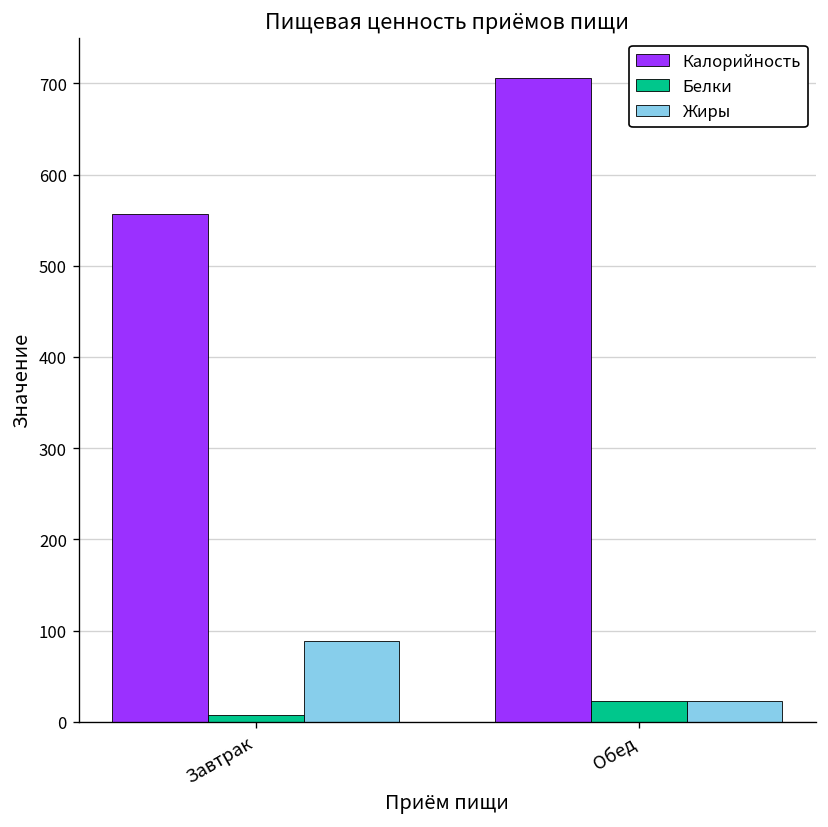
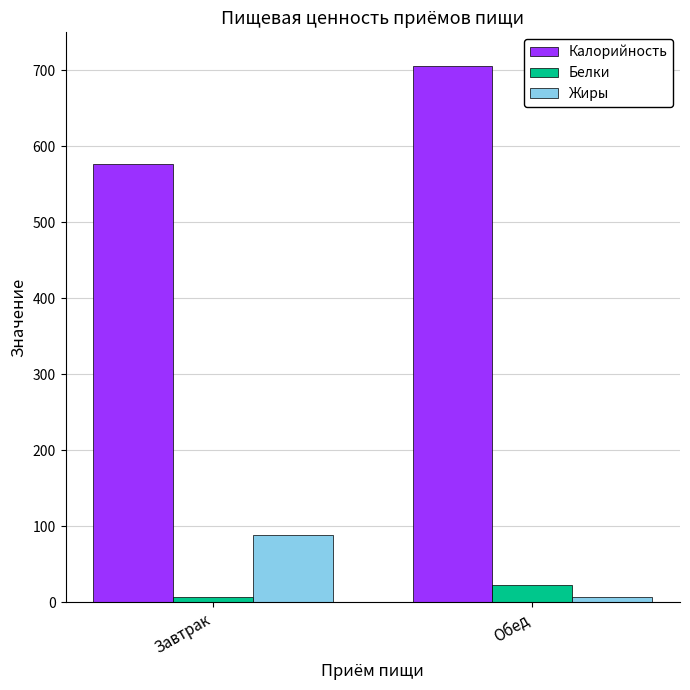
  {
    "Калорийность": {
-     "Завтрак": 560,
+     "Завтрак": 580,
      "Обед": 710
    },
    "Белки": {
      "Завтрак": 10,
      "Обед": 20
    },
    "Жиры": {
      "Завтрак": 90,
-     "Обед": 20
+     "Обед": 10
    }
  }
